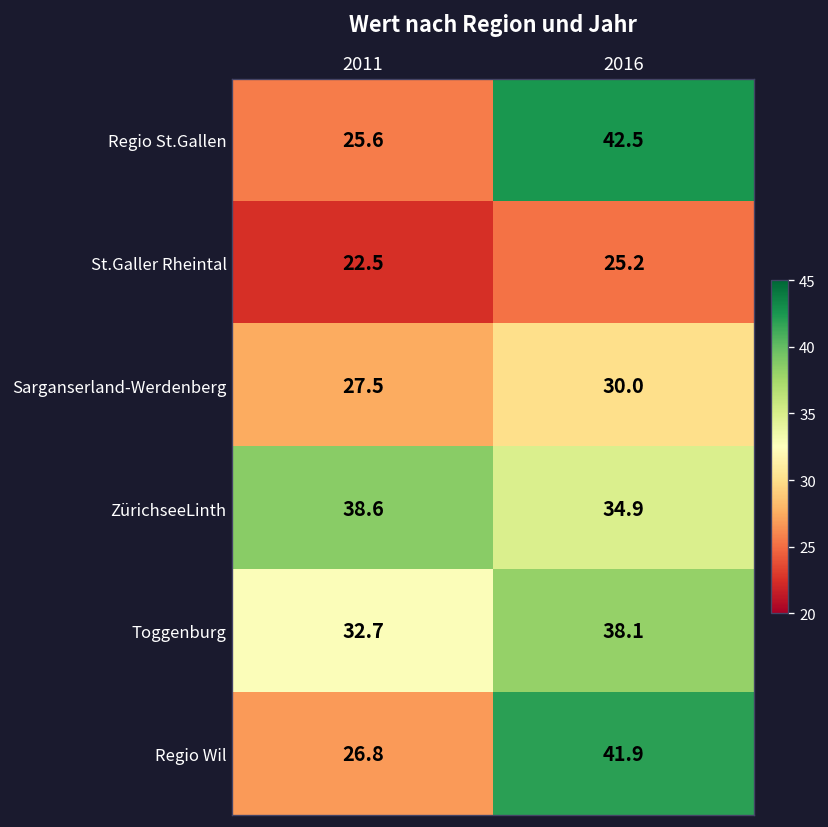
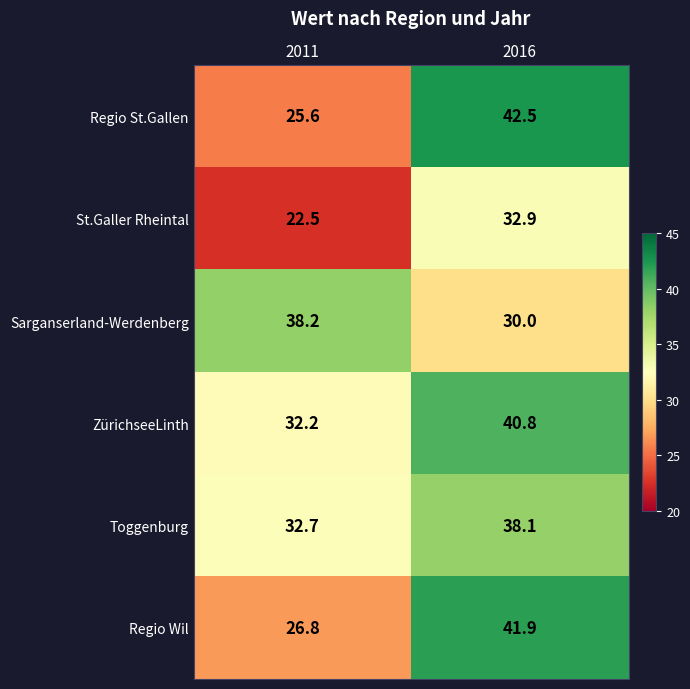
  {
    "Regio St.Gallen": {
      "2011": 25.6,
      "2016": 42.5
    },
    "St.Galler Rheintal": {
      "2011": 22.5,
-     "2016": 25.2
+     "2016": 32.9
    },
    "Sarganserland-Werdenberg": {
-     "2011": 27.5,
+     "2011": 38.2,
      "2016": 30.0
    },
    "ZürichseeLinth": {
-     "2011": 38.6,
-     "2016": 34.9
+     "2011": 32.2,
+     "2016": 40.8
    },
    "Toggenburg": {
      "2011": 32.7,
      "2016": 38.1
    },
    "Regio Wil": {
      "2011": 26.8,
      "2016": 41.9
    }
  }
